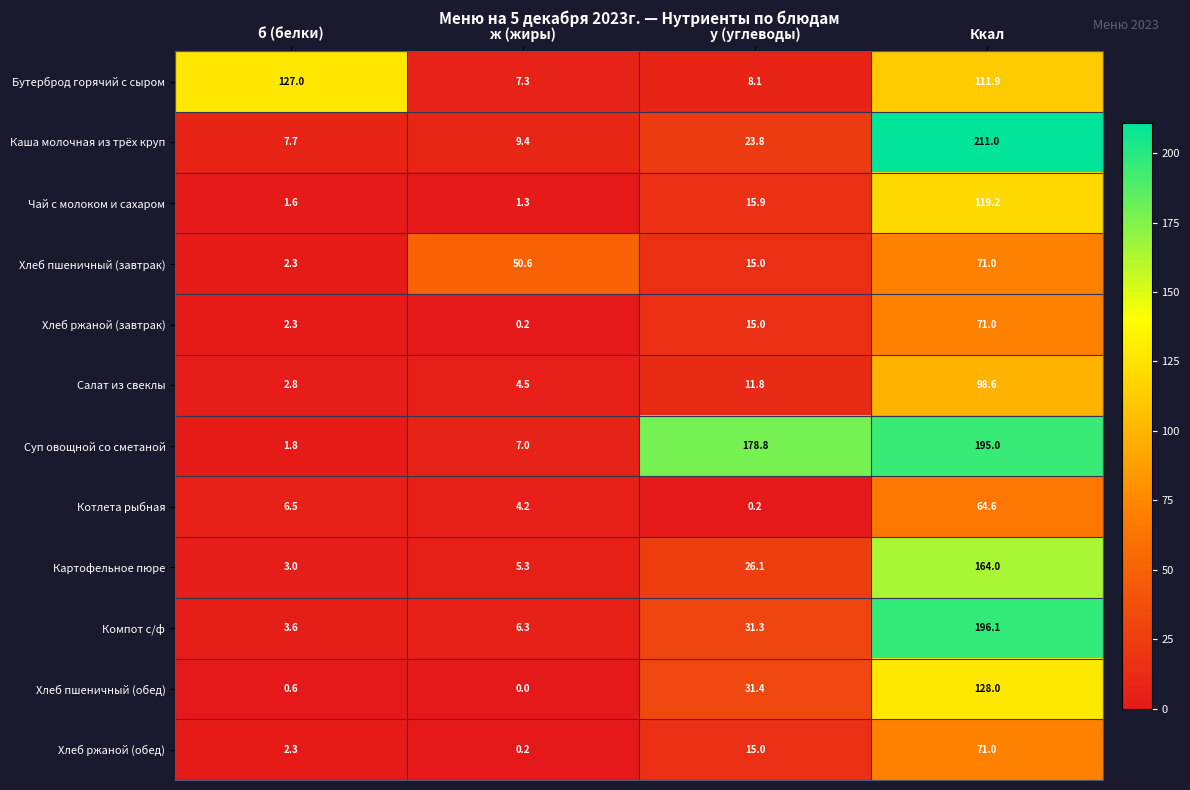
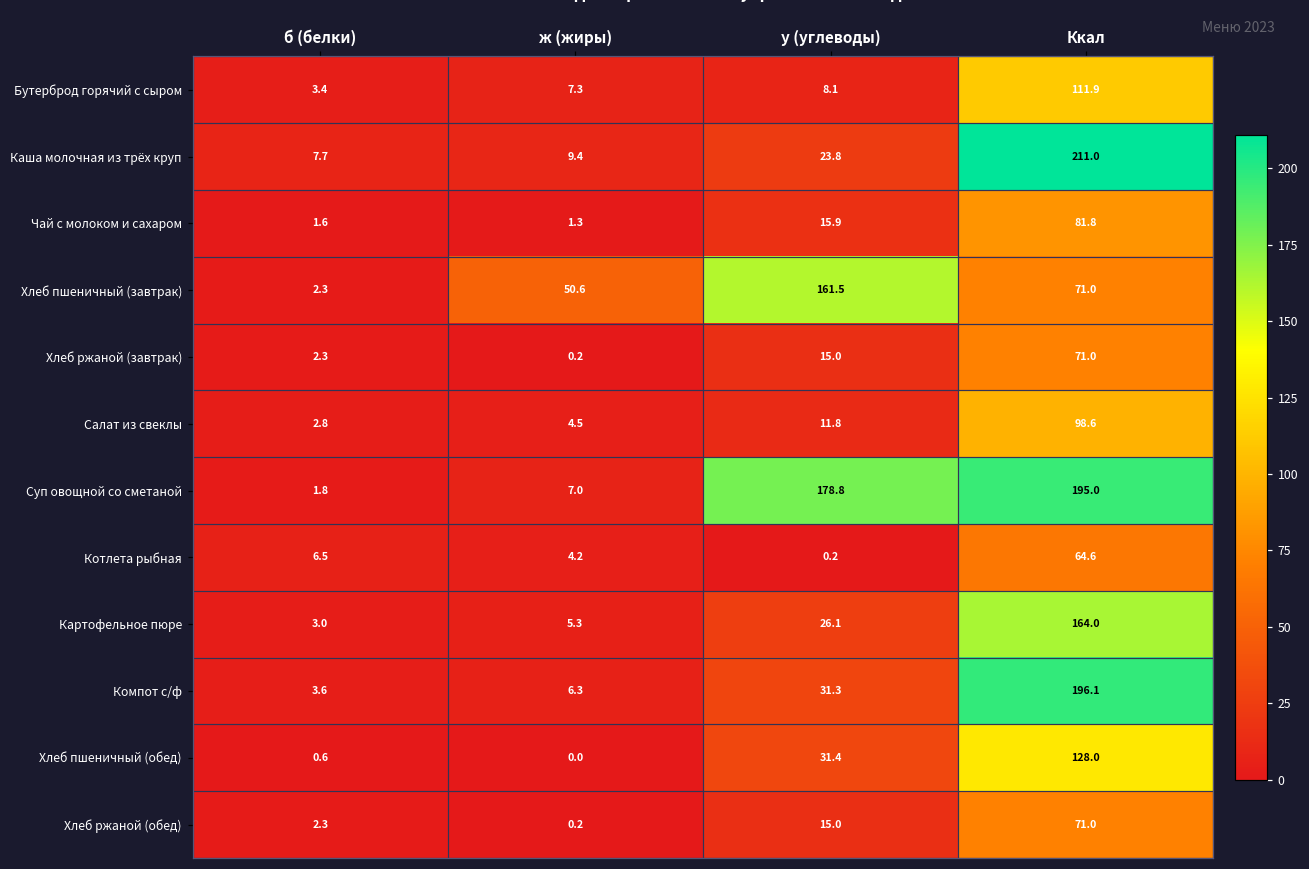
  {
    "Бутерброд горячий с сыром": {
-     "б (белки)": 127.0,
+     "б (белки)": 3.4,
      "ж (жиры)": 7.3,
      "у (углеводы)": 8.1,
      "Ккал": 111.9
    },
    "Каша молочная из трёх круп": {
      "б (белки)": 7.7,
      "ж (жиры)": 9.4,
      "у (углеводы)": 23.8,
      "Ккал": 211.0
    },
    "Чай с молоком и сахаром": {
      "б (белки)": 1.6,
      "ж (жиры)": 1.3,
      "у (углеводы)": 15.9,
-     "Ккал": 119.2
+     "Ккал": 81.8
    },
    "Хлеб пшеничный (завтрак)": {
      "б (белки)": 2.3,
      "ж (жиры)": 50.6,
-     "у (углеводы)": 15.0,
+     "у (углеводы)": 161.5,
      "Ккал": 71.0
    },
    "Хлеб ржаной (завтрак)": {
      "б (белки)": 2.3,
      "ж (жиры)": 0.2,
      "у (углеводы)": 15.0,
      "Ккал": 71.0
    },
    "Салат из свеклы": {
      "б (белки)": 2.8,
      "ж (жиры)": 4.5,
      "у (углеводы)": 11.8,
      "Ккал": 98.6
    },
    "Суп овощной со сметаной": {
      "б (белки)": 1.8,
      "ж (жиры)": 7.0,
      "у (углеводы)": 178.8,
      "Ккал": 195.0
    },
    "Котлета рыбная": {
      "б (белки)": 6.5,
      "ж (жиры)": 4.2,
      "у (углеводы)": 0.2,
      "Ккал": 64.6
    },
    "Картофельное пюре": {
      "б (белки)": 3.0,
      "ж (жиры)": 5.3,
      "у (углеводы)": 26.1,
      "Ккал": 164.0
    },
    "Компот с/ф": {
      "б (белки)": 3.6,
      "ж (жиры)": 6.3,
      "у (углеводы)": 31.3,
      "Ккал": 196.1
    },
    "Хлеб пшеничный (обед)": {
      "б (белки)": 0.6,
      "ж (жиры)": 0.0,
      "у (углеводы)": 31.4,
      "Ккал": 128.0
    },
    "Хлеб ржаной (обед)": {
      "б (белки)": 2.3,
      "ж (жиры)": 0.2,
      "у (углеводы)": 15.0,
      "Ккал": 71.0
    }
  }
